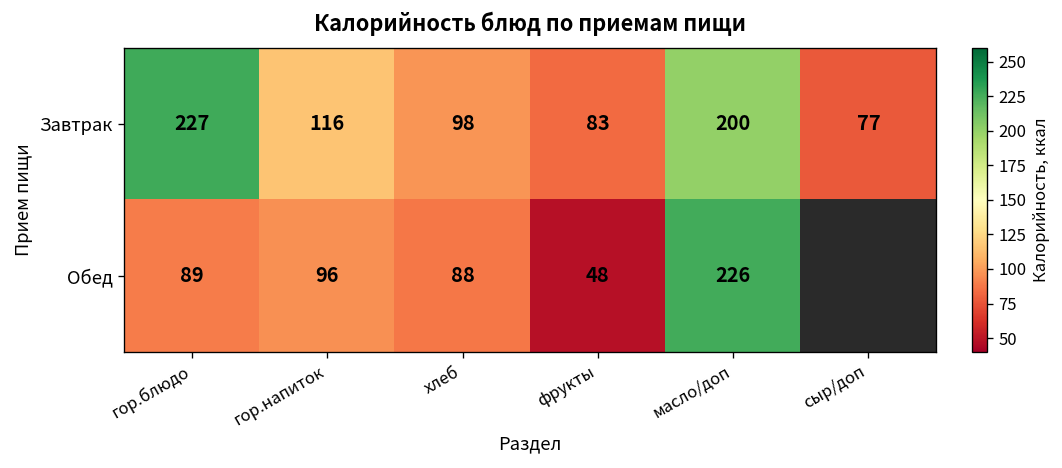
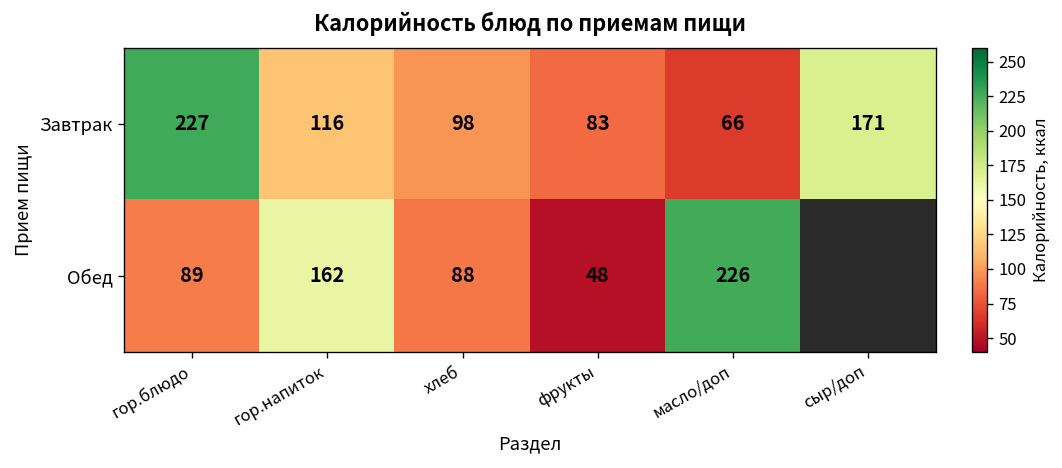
  {
    "Завтрак": {
      "гор.блюдо": 227,
      "гор.напиток": 116,
      "хлеб": 98,
      "фрукты": 83,
-     "масло/доп": 200,
-     "сыр/доп": 77
+     "масло/доп": 66,
+     "сыр/доп": 171
    },
    "Обед": {
      "гор.блюдо": 89,
-     "гор.напиток": 96,
+     "гор.напиток": 162,
      "хлеб": 88,
      "фрукты": 48,
      "масло/доп": 226
    }
  }
